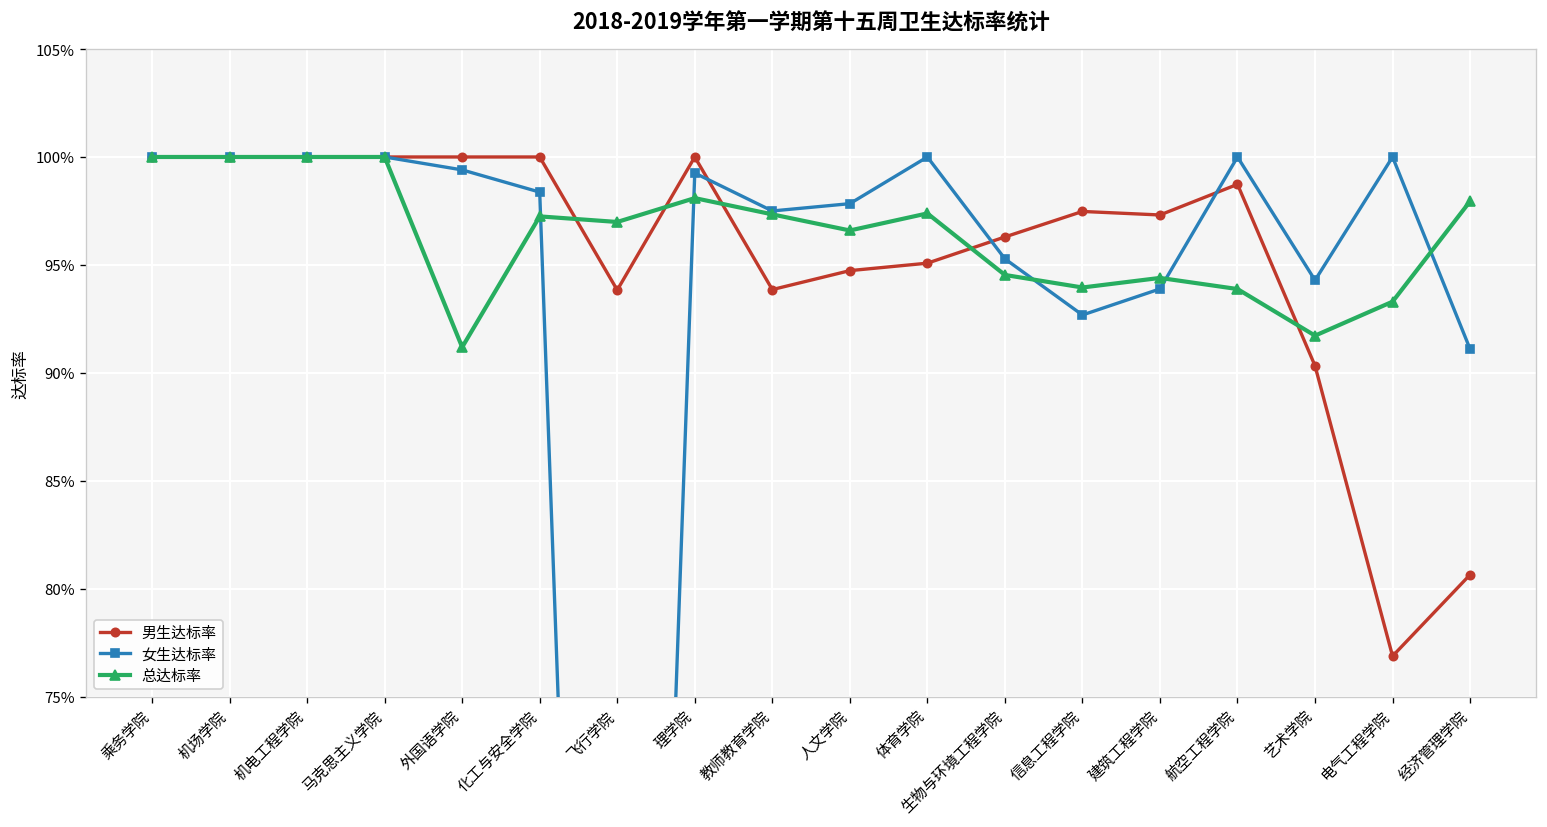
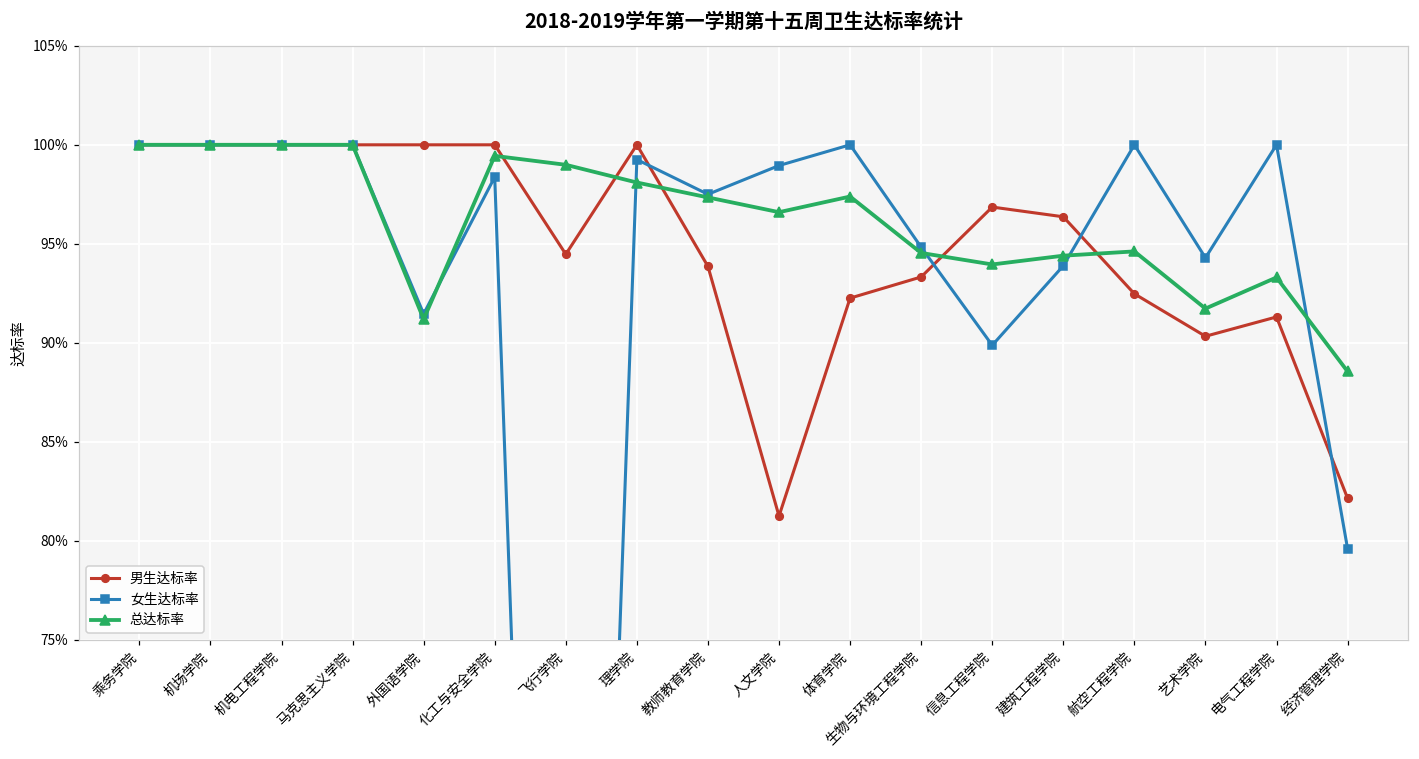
  {
    "男生达标率": {
      "外国语学院": "100.0%",
      "化工与安全学院": "100.0%",
-     "飞行学院": "93.8%",
+     "飞行学院": "94.5%",
      "理学院": "100.0%",
      "教师教育学院": "93.9%",
-     "人文学院": "94.7%",
-     "体育学院": "95.1%",
-     "生物与环境工程学院": "96.3%",
-     "信息工程学院": "97.5%",
-     "建筑工程学院": "97.3%",
-     "航空工程学院": "98.7%",
+     "人文学院": "81.2%",
+     "体育学院": "92.3%",
+     "生物与环境工程学院": "93.3%",
+     "信息工程学院": "96.9%",
+     "建筑工程学院": "96.4%",
+     "航空工程学院": "92.5%",
      "艺术学院": "90.3%",
-     "电气工程学院": "76.9%",
-     "经济管理学院": "80.7%"
+     "电气工程学院": "91.3%",
+     "经济管理学院": "82.1%"
    },
    "女生达标率": {
-     "外国语学院": "99.4%",
+     "外国语学院": "91.5%",
      "化工与安全学院": "98.4%",
      "理学院": "99.3%",
      "教师教育学院": "97.5%",
-     "人文学院": "97.8%",
+     "人文学院": "99.0%",
      "体育学院": "100.0%",
-     "生物与环境工程学院": "95.3%",
-     "信息工程学院": "92.7%",
+     "生物与环境工程学院": "94.8%",
+     "信息工程学院": "89.9%",
      "建筑工程学院": "93.9%",
      "航空工程学院": "100.0%",
      "艺术学院": "94.3%",
      "电气工程学院": "100.0%",
-     "经济管理学院": "91.1%"
+     "经济管理学院": "79.6%"
    },
    "总达标率": {
      "外国语学院": "91.2%",
-     "化工与安全学院": "97.2%",
-     "飞行学院": "97.0%",
+     "化工与安全学院": "99.4%",
+     "飞行学院": "99.0%",
      "理学院": "98.1%",
      "教师教育学院": "97.3%",
      "人文学院": "96.6%",
      "体育学院": "97.4%",
      "生物与环境工程学院": "94.5%",
      "信息工程学院": "94.0%",
      "建筑工程学院": "94.4%",
-     "航空工程学院": "93.9%",
+     "航空工程学院": "94.6%",
      "艺术学院": "91.7%",
      "电气工程学院": "93.3%",
-     "经济管理学院": "97.9%"
+     "经济管理学院": "88.5%"
    }
  }
